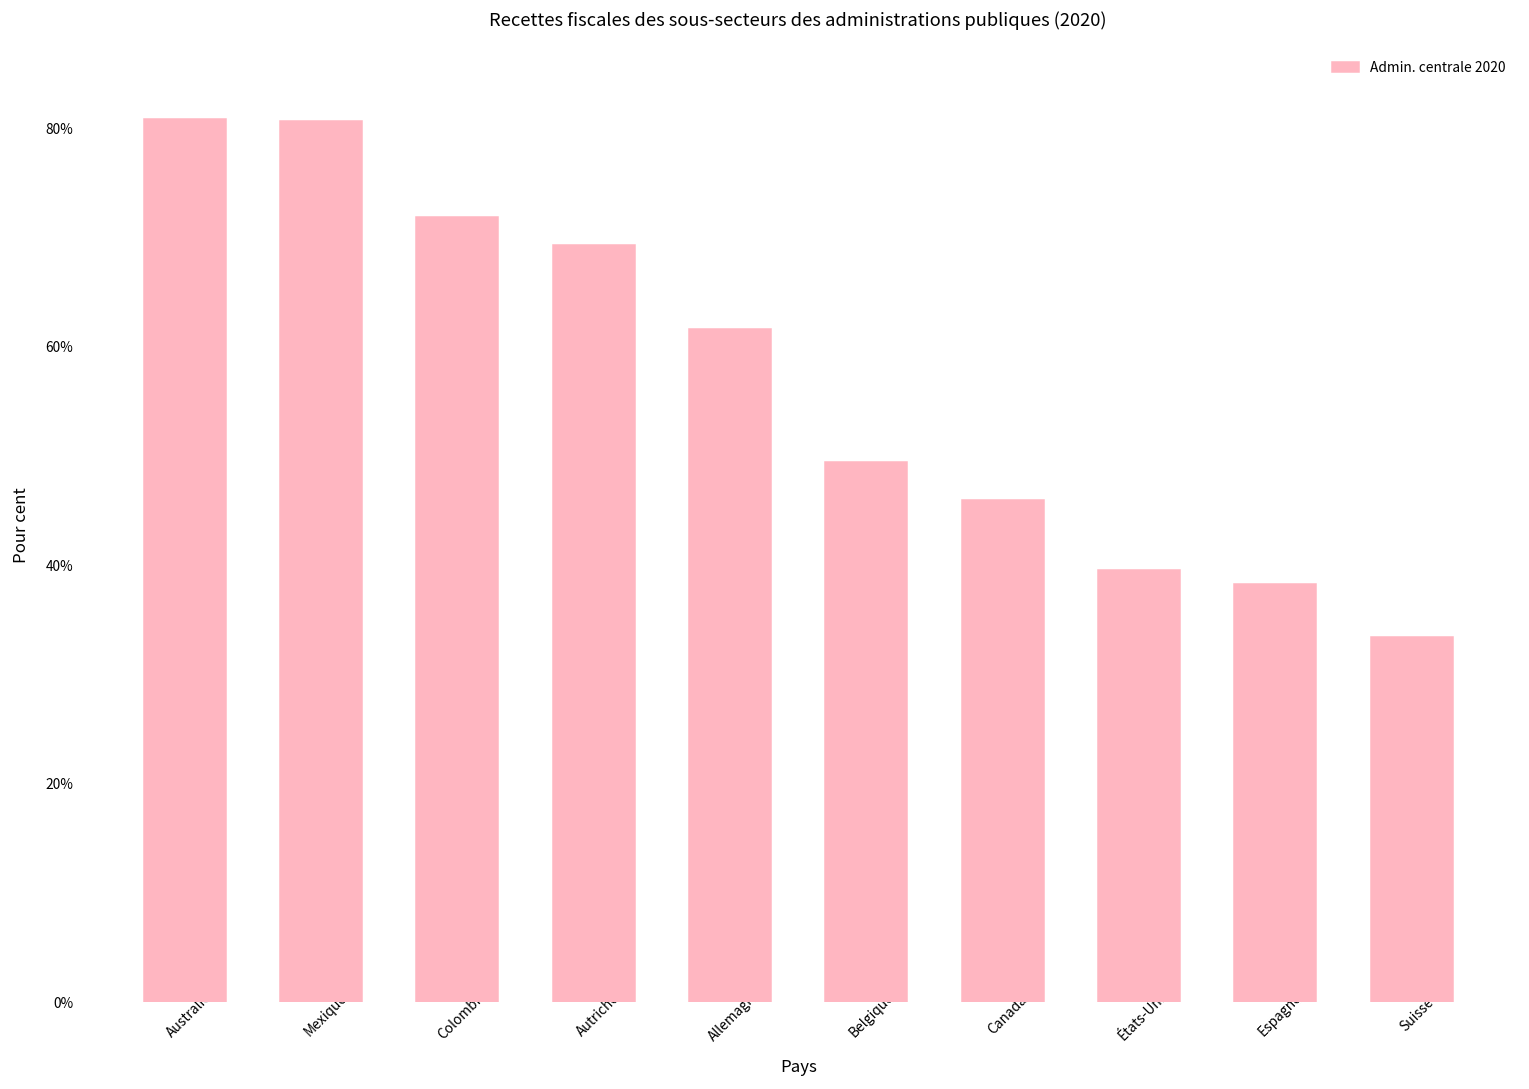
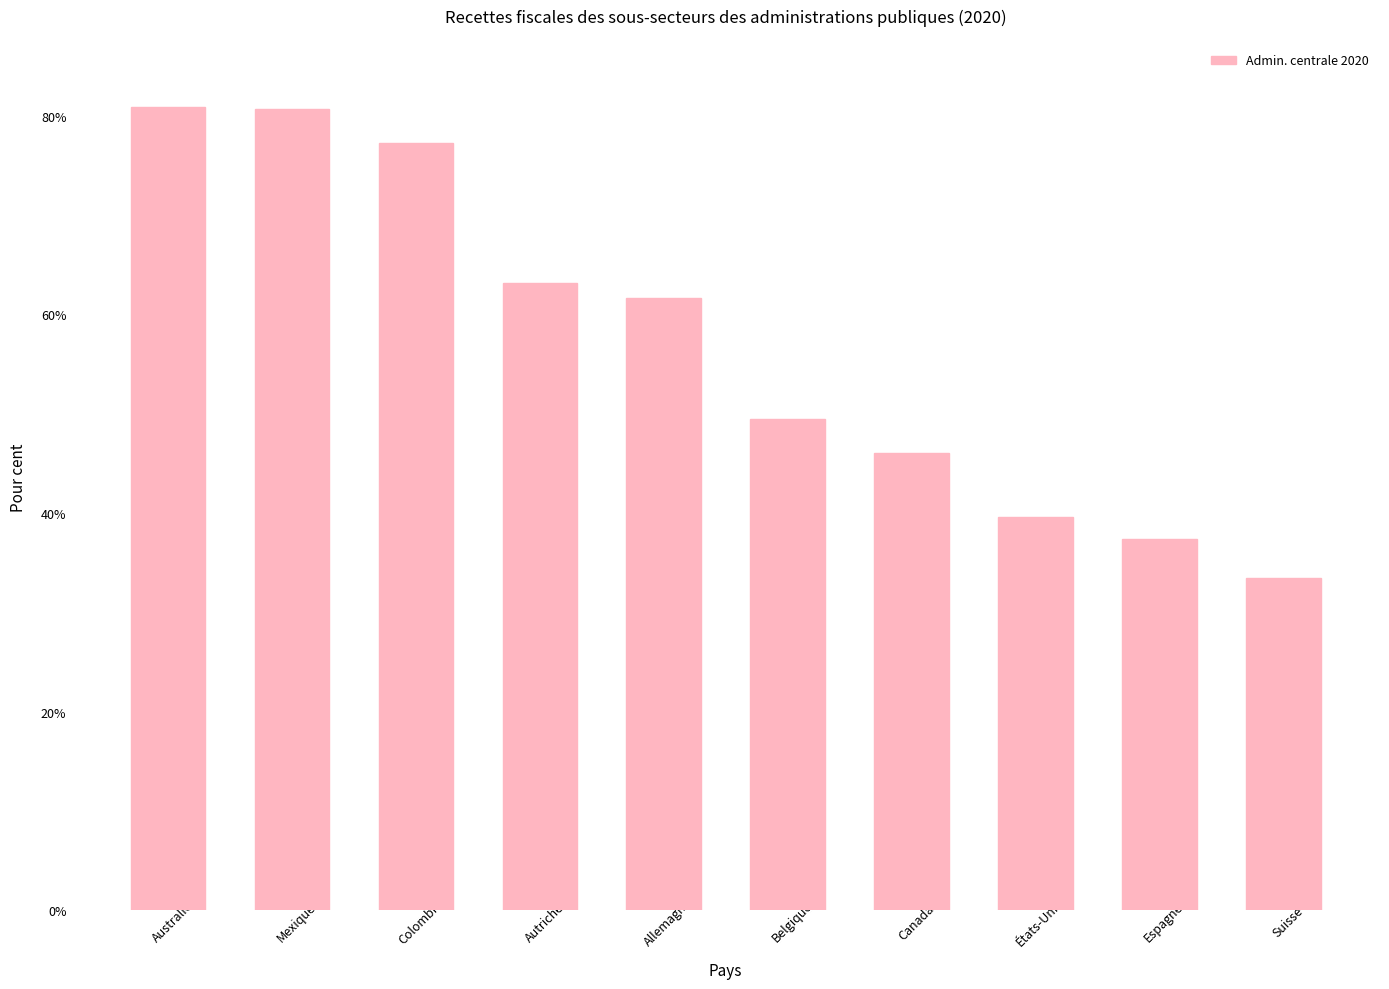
  {
    "Australie": "81%",
    "Mexique": "81%",
-   "Colombie": "72%",
-   "Autriche": "69%",
+   "Colombie": "77%",
+   "Autriche": "63%",
    "Allemagne": "62%",
    "Belgique": "50%",
    "Canada": "46%",
    "États-Unis": "40%",
-   "Espagne": "38%",
+   "Espagne": "37%",
    "Suisse": "33%"
  }
